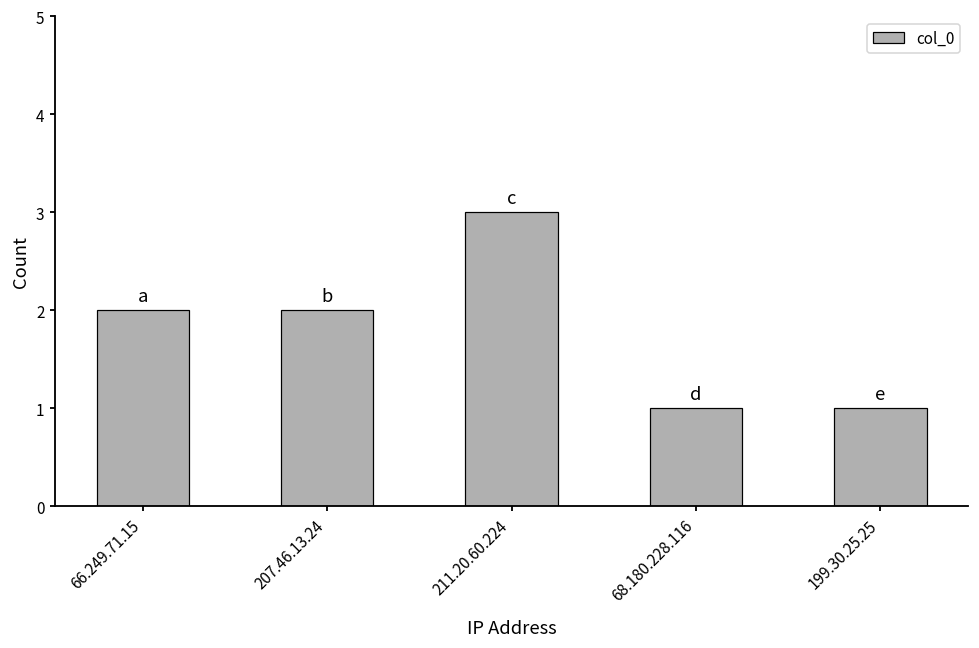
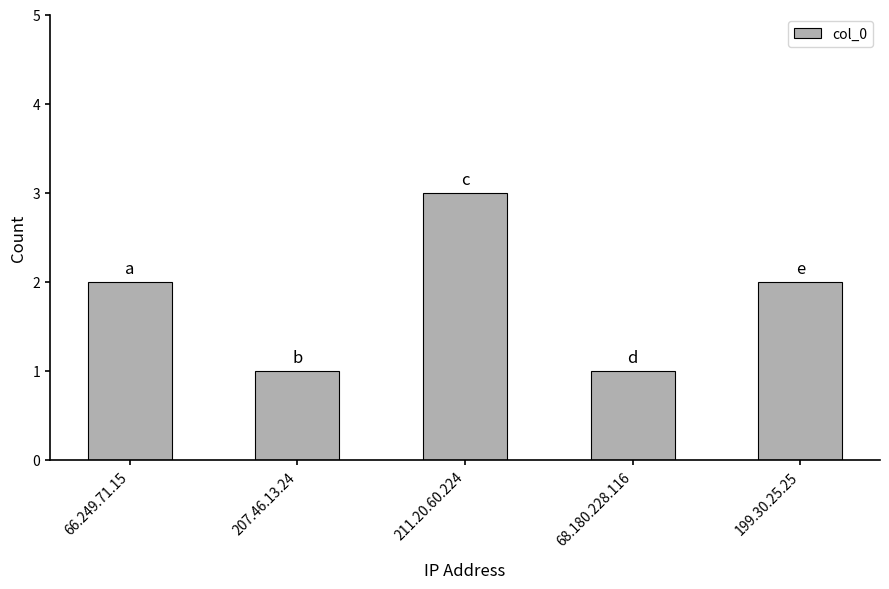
  {
    "66.249.71.15": 2,
-   "207.46.13.24": 2,
+   "207.46.13.24": 1,
    "211.20.60.224": 3,
    "68.180.228.116": 1,
-   "199.30.25.25": 1
+   "199.30.25.25": 2
  }
